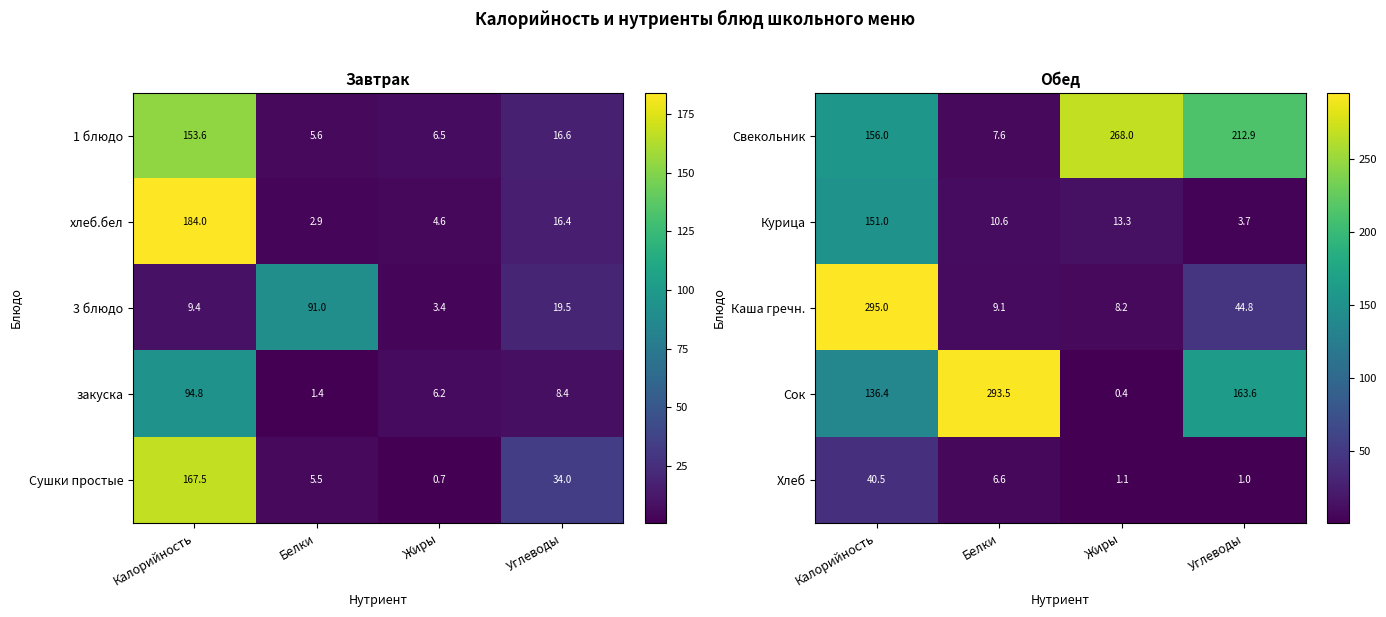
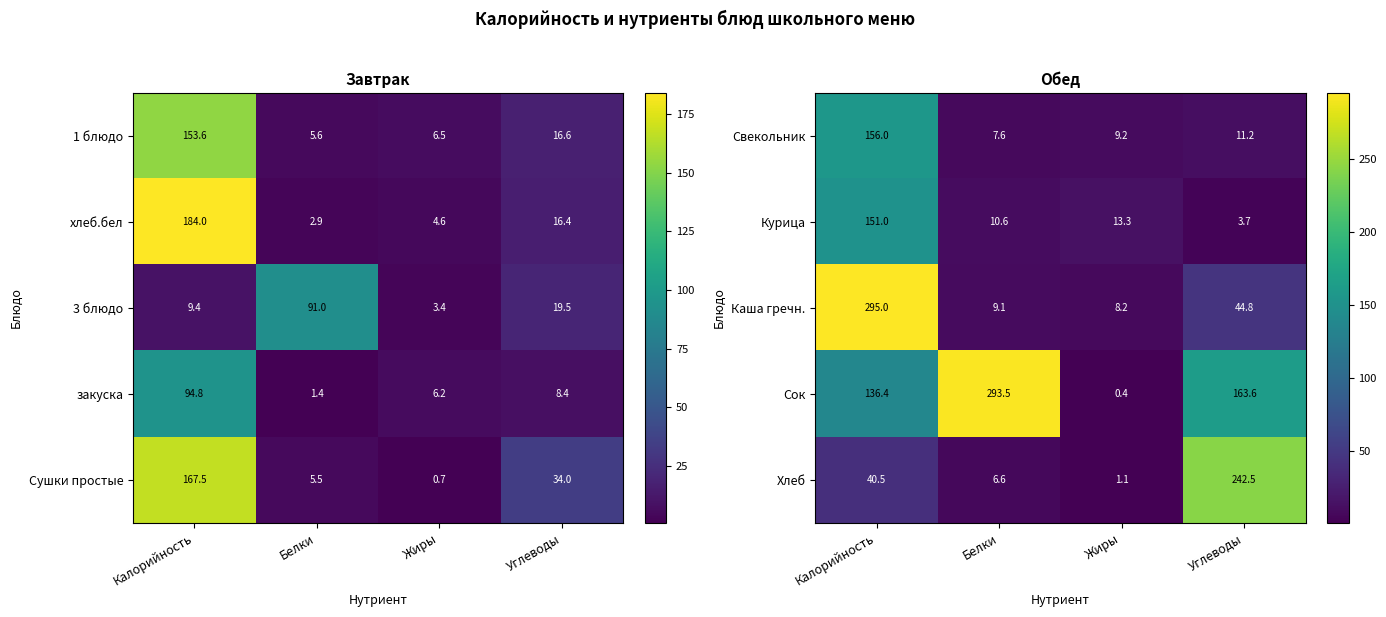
  {
    "Завтрак": {
      "1 блюдо": {
        "Калорийность": 153.6,
        "Белки": 5.6,
        "Жиры": 6.5,
        "Углеводы": 16.6
      },
      "хлеб.бел": {
        "Калорийность": 184.0,
        "Белки": 2.9,
        "Жиры": 4.6,
        "Углеводы": 16.4
      },
      "3 блюдо": {
        "Калорийность": 9.4,
        "Белки": 91.0,
        "Жиры": 3.4,
        "Углеводы": 19.5
      },
      "закуска": {
        "Калорийность": 94.8,
        "Белки": 1.4,
        "Жиры": 6.2,
        "Углеводы": 8.4
      },
      "Сушки простые": {
        "Калорийность": 167.5,
        "Белки": 5.5,
        "Жиры": 0.7,
        "Углеводы": 34.0
      }
    },
    "Обед": {
      "Свекольник": {
        "Калорийность": 156.0,
        "Белки": 7.6,
-       "Жиры": 268.0,
-       "Углеводы": 212.9
+       "Жиры": 9.2,
+       "Углеводы": 11.2
      },
      "Курица": {
        "Калорийность": 151.0,
        "Белки": 10.6,
        "Жиры": 13.3,
        "Углеводы": 3.7
      },
      "Каша гречн.": {
        "Калорийность": 295.0,
        "Белки": 9.1,
        "Жиры": 8.2,
        "Углеводы": 44.8
      },
      "Сок": {
        "Калорийность": 136.4,
        "Белки": 293.5,
        "Жиры": 0.4,
        "Углеводы": 163.6
      },
      "Хлеб": {
        "Калорийность": 40.5,
        "Белки": 6.6,
        "Жиры": 1.1,
-       "Углеводы": 1.0
+       "Углеводы": 242.5
      }
    }
  }
